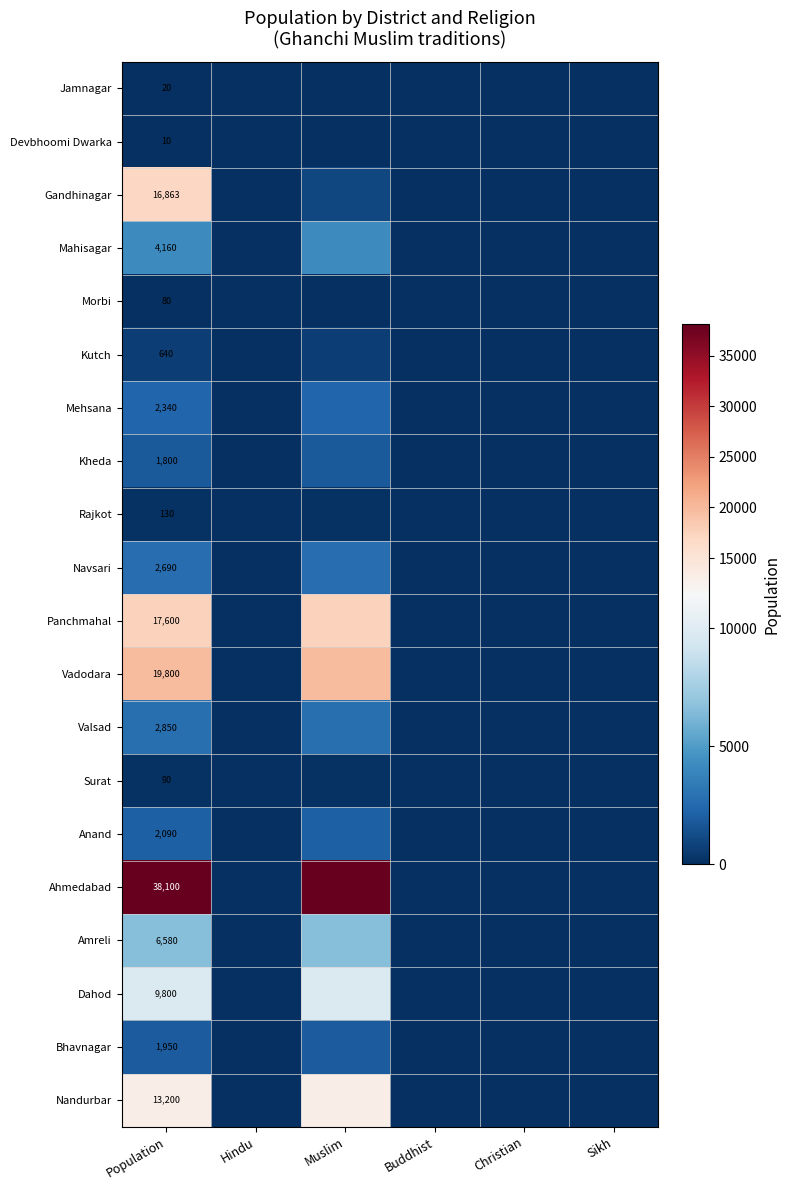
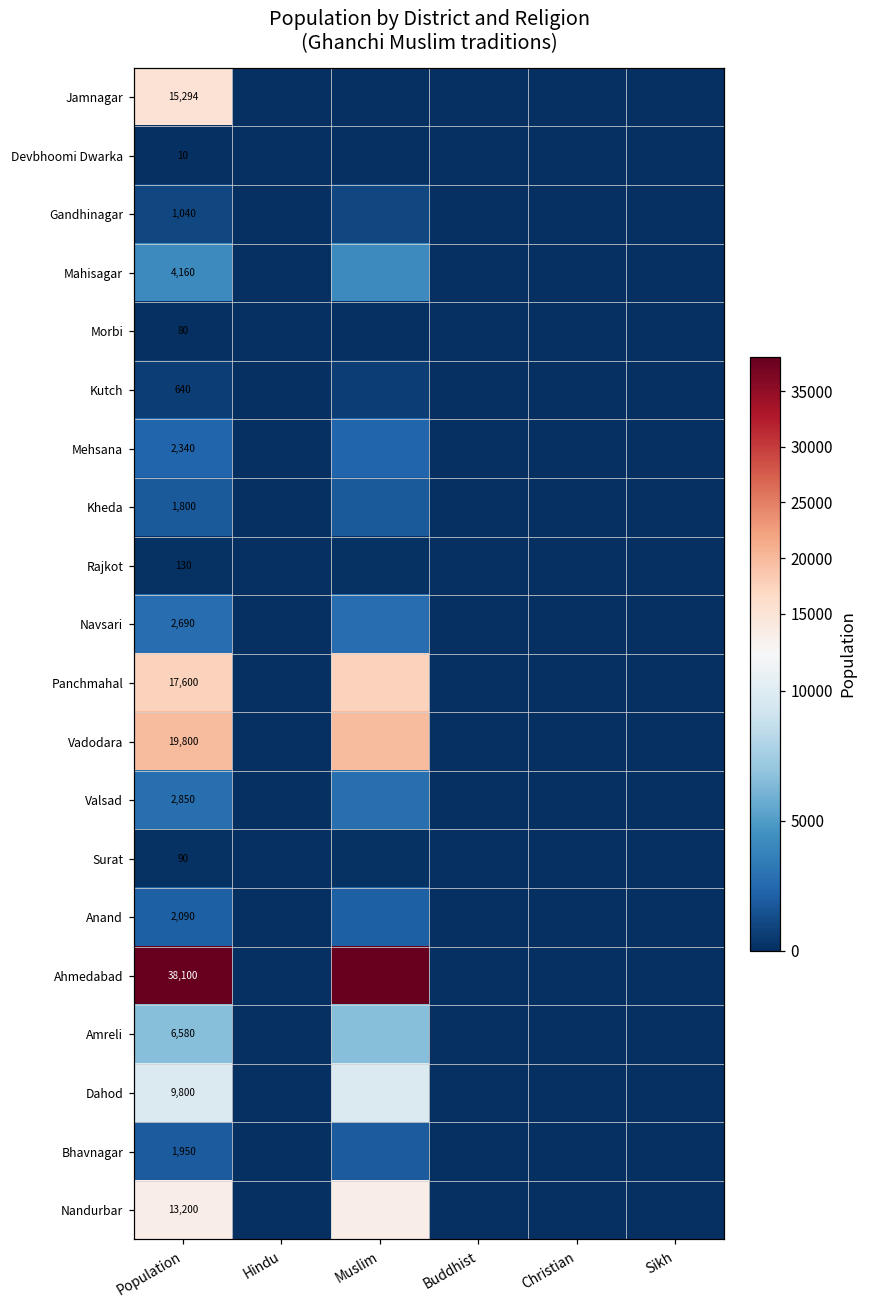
  {
    "Jamnagar": {
-     "Population": "20"
+     "Population": "15,294"
    },
    "Devbhoomi Dwarka": {
      "Population": "10"
    },
    "Gandhinagar": {
-     "Population": "16,863"
+     "Population": "1,040"
    },
    "Mahisagar": {
      "Population": "4,160"
    },
    "Morbi": {
      "Population": "80"
    },
    "Kutch": {
      "Population": "640"
    },
    "Mehsana": {
      "Population": "2,340"
    },
    "Kheda": {
      "Population": "1,800"
    },
    "Rajkot": {
      "Population": "130"
    },
    "Navsari": {
      "Population": "2,690"
    },
    "Panchmahal": {
      "Population": "17,600"
    },
    "Vadodara": {
      "Population": "19,800"
    },
    "Valsad": {
      "Population": "2,850"
    },
    "Surat": {
      "Population": "90"
    },
    "Anand": {
      "Population": "2,090"
    },
    "Ahmedabad": {
      "Population": "38,100"
    },
    "Amreli": {
      "Population": "6,580"
    },
    "Dahod": {
      "Population": "9,800"
    },
    "Bhavnagar": {
      "Population": "1,950"
    },
    "Nandurbar": {
      "Population": "13,200"
    }
  }
